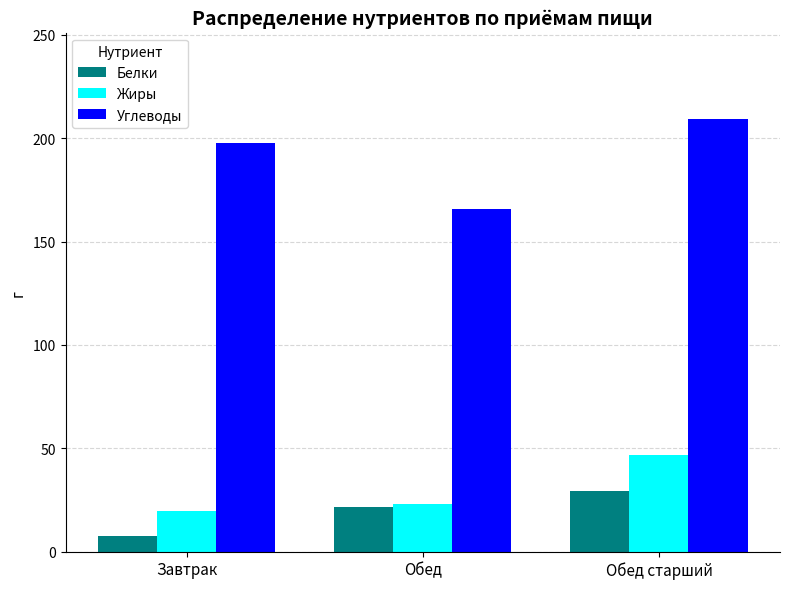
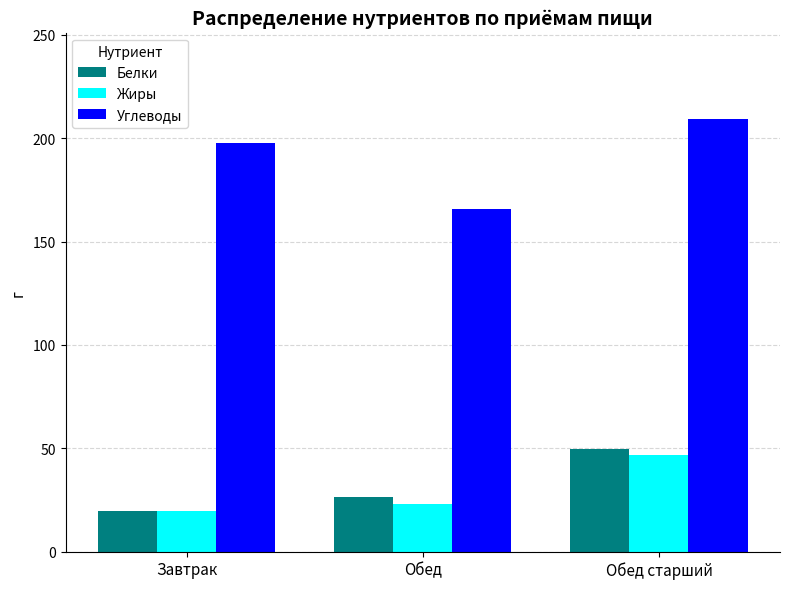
  {
    "Белки": {
-     "Завтрак": 8,
-     "Обед": 22,
-     "Обед старший": 29
+     "Завтрак": 19,
+     "Обед": 26,
+     "Обед старший": 50
    },
    "Жиры": {
      "Завтрак": 20,
      "Обед": 23,
      "Обед старший": 47
    },
    "Углеводы": {
      "Завтрак": 198,
      "Обед": 166,
      "Обед старший": 209
    }
  }
